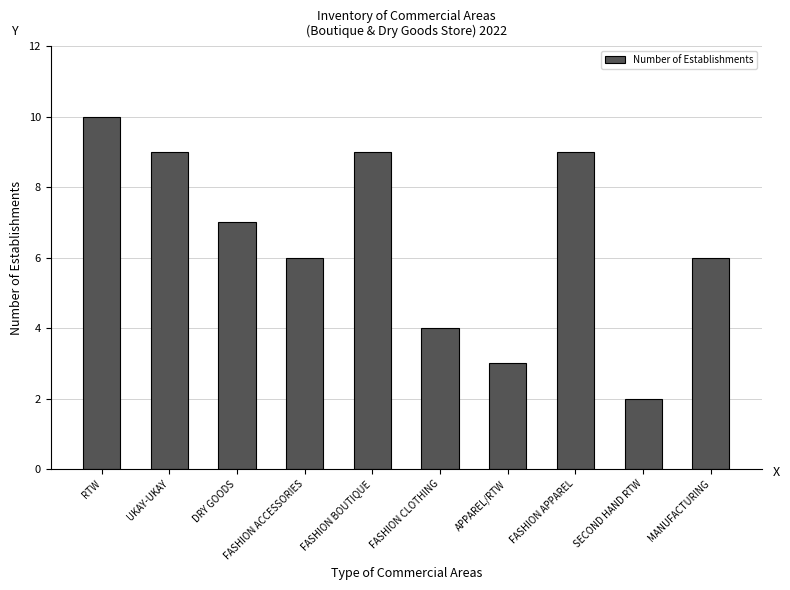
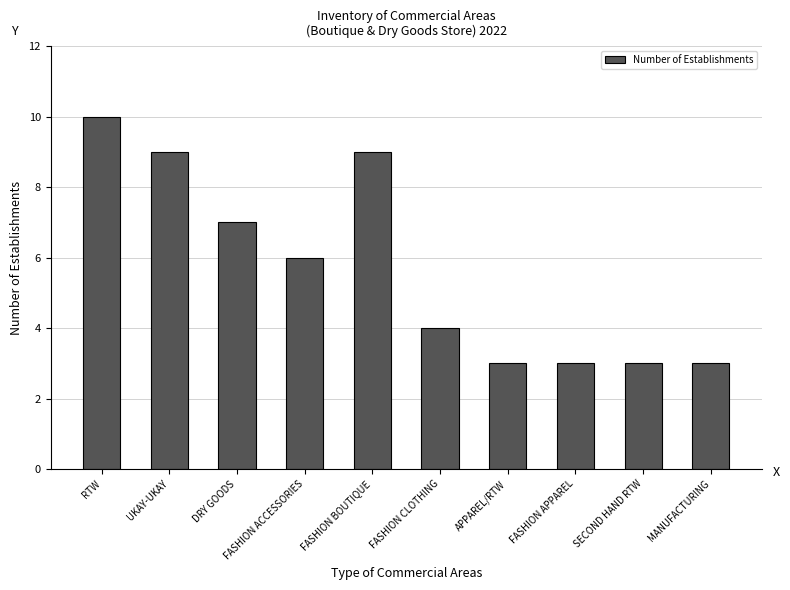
  {
    "RTW": 10,
    "UKAY-UKAY": 9,
    "DRY GOODS": 7,
    "FASHION ACCESSORIES": 6,
    "FASHION BOUTIQUE": 9,
    "FASHION CLOTHING": 4,
    "APPAREL/RTW": 3,
-   "FASHION APPAREL": 9,
-   "SECOND HAND RTW": 2,
-   "MANUFACTURING": 6
+   "FASHION APPAREL": 3,
+   "SECOND HAND RTW": 3,
+   "MANUFACTURING": 3
  }
